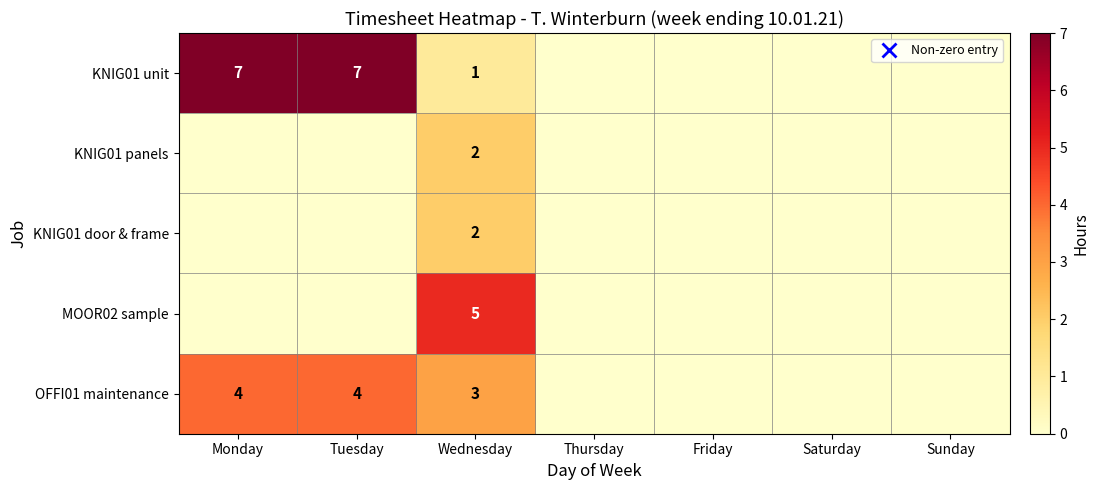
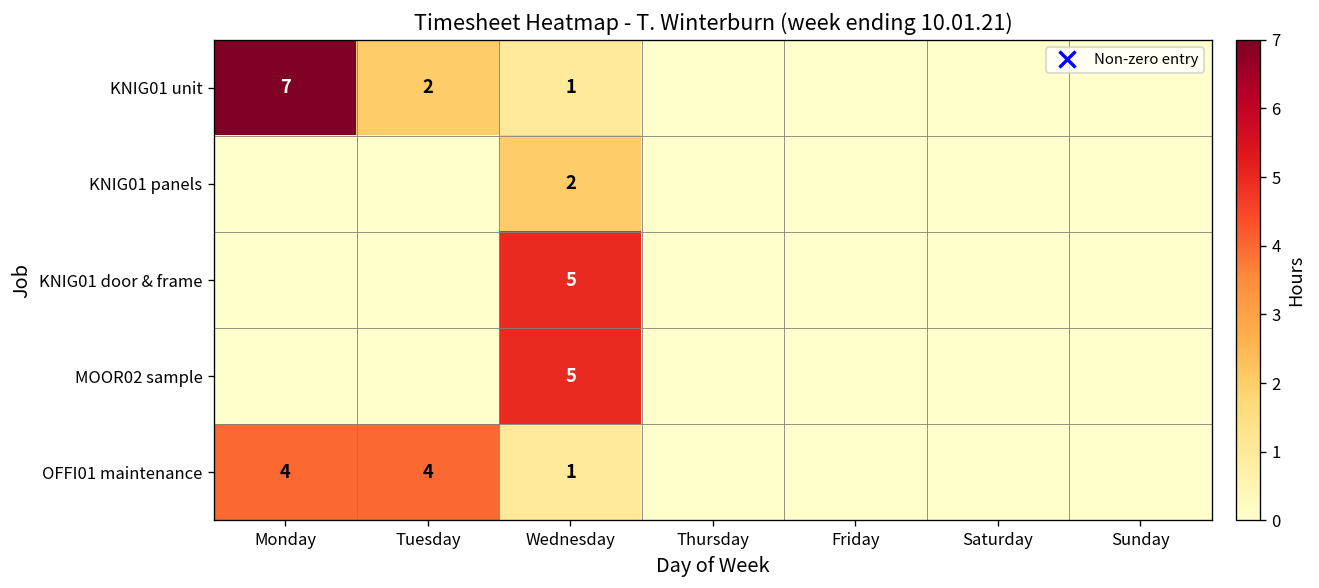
  {
    "KNIG01 unit": {
      "Monday": 7,
-     "Tuesday": 7,
+     "Tuesday": 2,
      "Wednesday": 1
    },
    "KNIG01 panels": {
      "Wednesday": 2
    },
    "KNIG01 door & frame": {
-     "Wednesday": 2
+     "Wednesday": 5
    },
    "MOOR02 sample": {
      "Wednesday": 5
    },
    "OFFI01 maintenance": {
      "Monday": 4,
      "Tuesday": 4,
-     "Wednesday": 3
+     "Wednesday": 1
    }
  }
